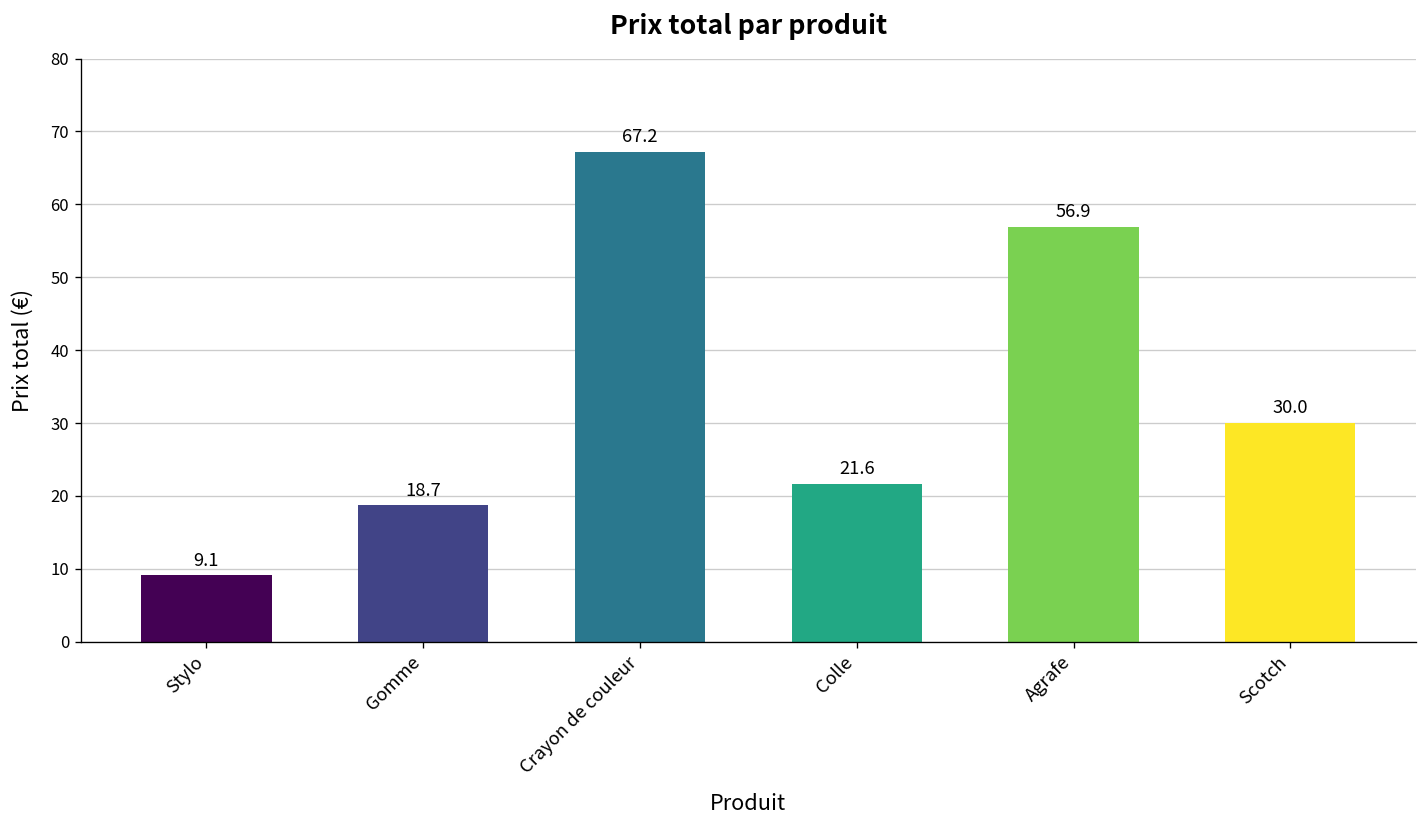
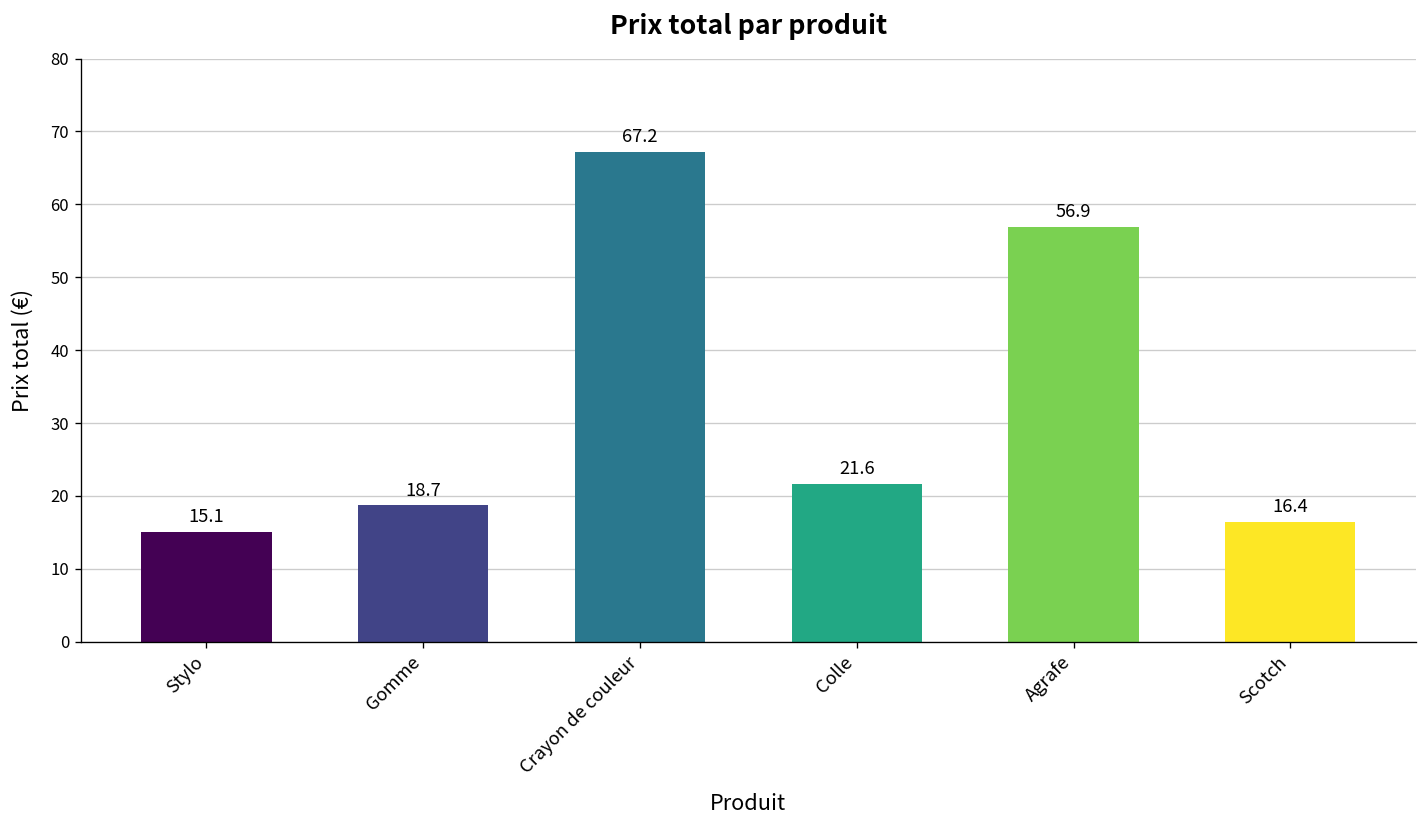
  {
-   "Stylo": 9.1,
+   "Stylo": 15.1,
    "Gomme": 18.7,
    "Crayon de couleur": 67.2,
    "Colle": 21.6,
    "Agrafe": 56.9,
-   "Scotch": 30.0
+   "Scotch": 16.4
  }
